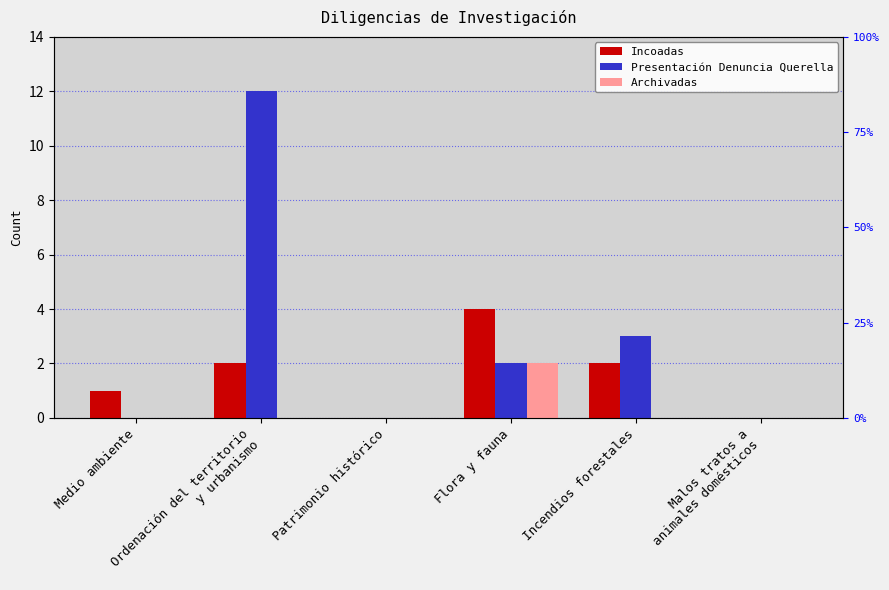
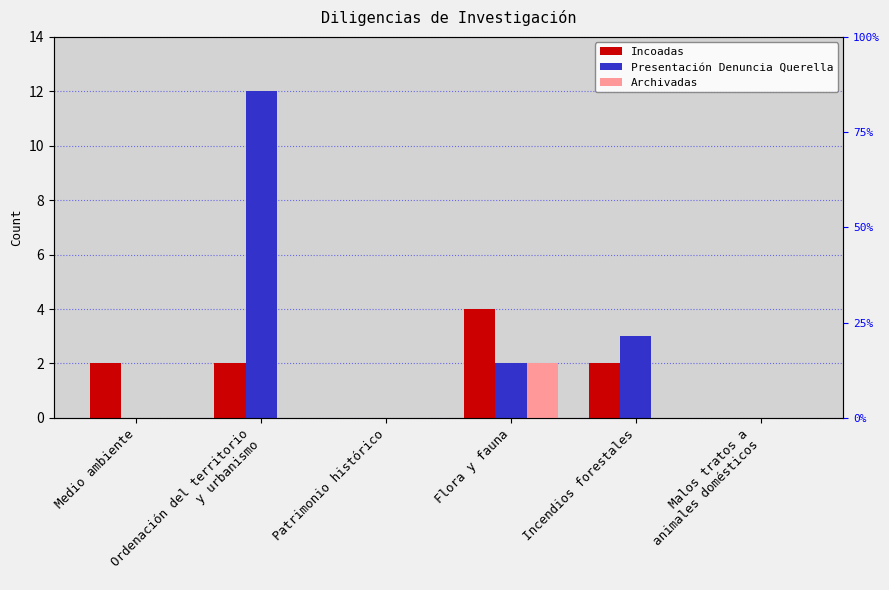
  {
    "Incoadas": {
-     "Medio ambiente": 1,
+     "Medio ambiente": 2,
      "Ordenación del territorio y urbanismo": 2,
      "Patrimonio histórico": 0,
      "Flora y fauna": 4,
      "Incendios forestales": 2,
      "Malos tratos a animales domésticos": 0
    },
    "Presentación Denuncia Querella": {
      "Medio ambiente": 0,
      "Ordenación del territorio y urbanismo": 12,
      "Patrimonio histórico": 0,
      "Flora y fauna": 2,
      "Incendios forestales": 3,
      "Malos tratos a animales domésticos": 0
    },
    "Archivadas": {
      "Medio ambiente": 0,
      "Ordenación del territorio y urbanismo": 0,
      "Patrimonio histórico": 0,
      "Flora y fauna": 2,
      "Incendios forestales": 0,
      "Malos tratos a animales domésticos": 0
    }
  }
